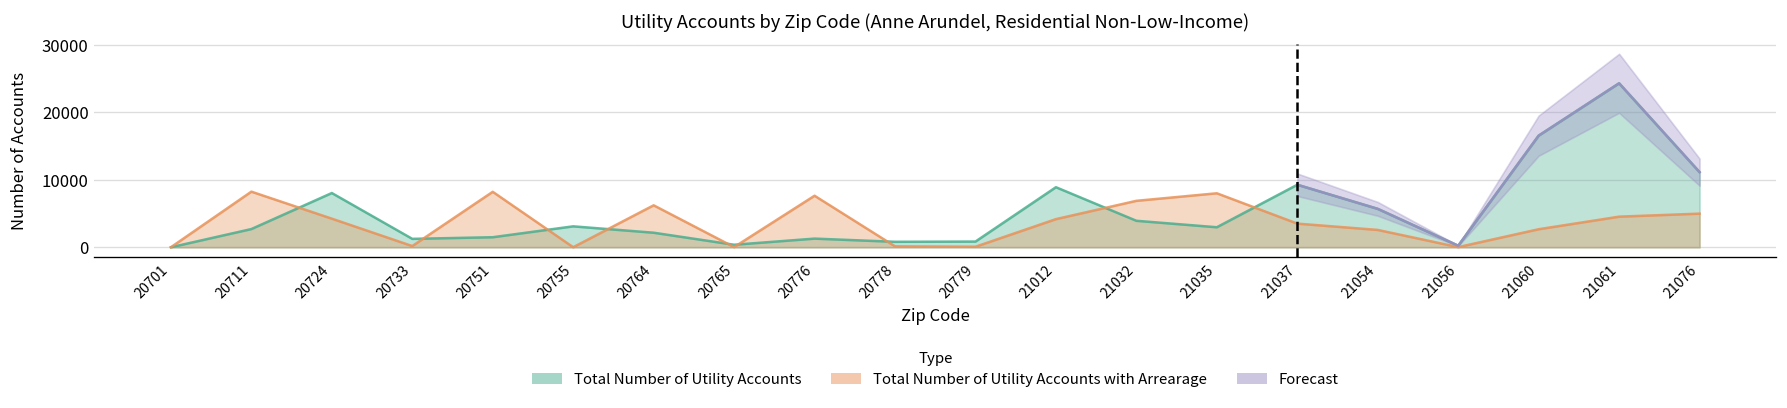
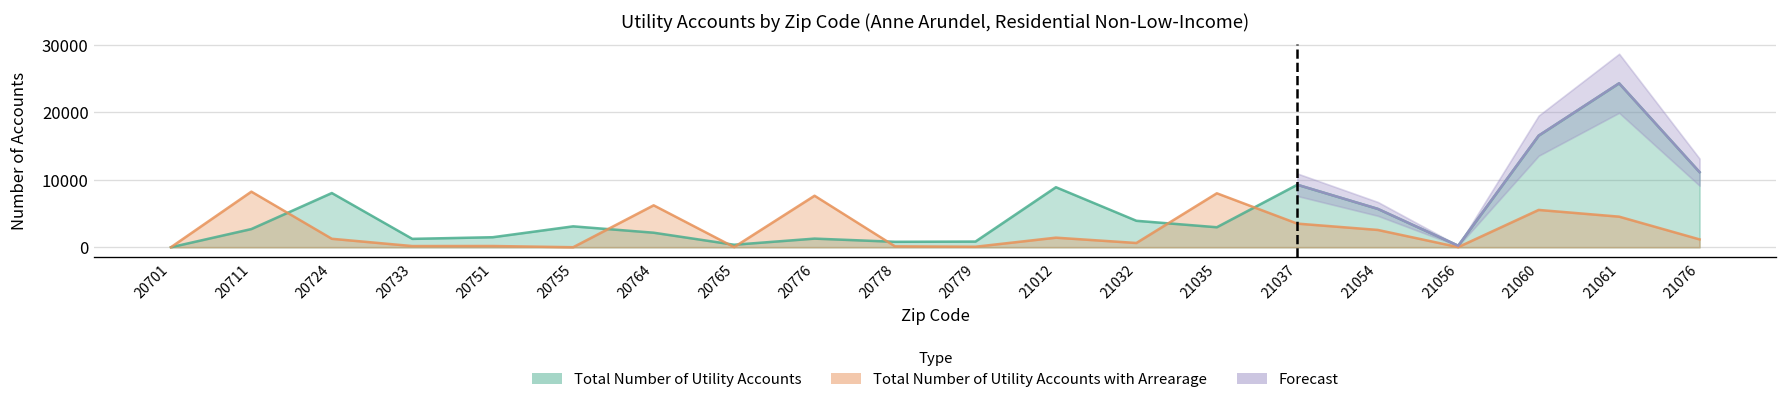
  {
    "Total Number of Utility Accounts with Arrearage": {
      "20711": 8000,
-     "20724": 4000,
+     "20724": 1000,
      "20733": 0,
-     "20751": 8000,
+     "20751": 0,
      "20755": 0,
      "20764": 6000,
      "20776": 8000,
      "20778": 0,
      "20779": 0,
-     "21012": 4000,
-     "21032": 7000,
+     "21012": 1000,
+     "21032": 1000,
      "21035": 8000,
      "21037": 4000,
      "21054": 3000,
-     "21060": 3000,
+     "21060": 6000,
      "21061": 5000,
-     "21076": 5000
+     "21076": 1000
    }
  }
